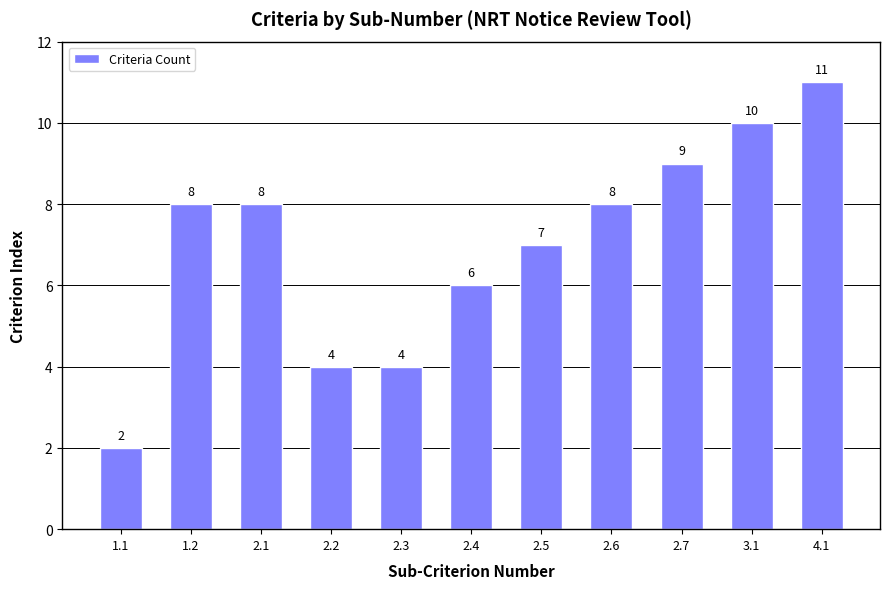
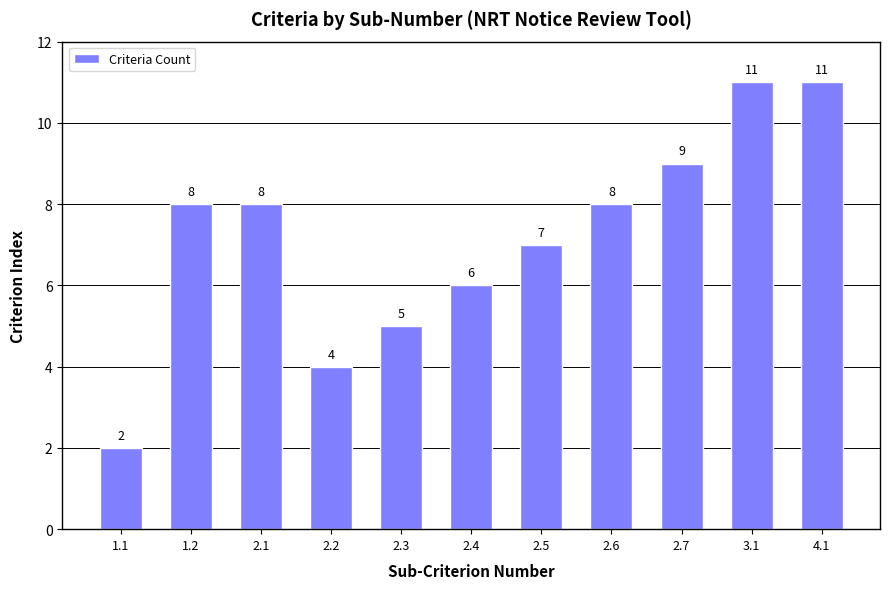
  {
    "1.1": 2,
    "1.2": 8,
    "2.1": 8,
    "2.2": 4,
-   "2.3": 4,
+   "2.3": 5,
    "2.4": 6,
    "2.5": 7,
    "2.6": 8,
    "2.7": 9,
-   "3.1": 10,
+   "3.1": 11,
    "4.1": 11
  }
